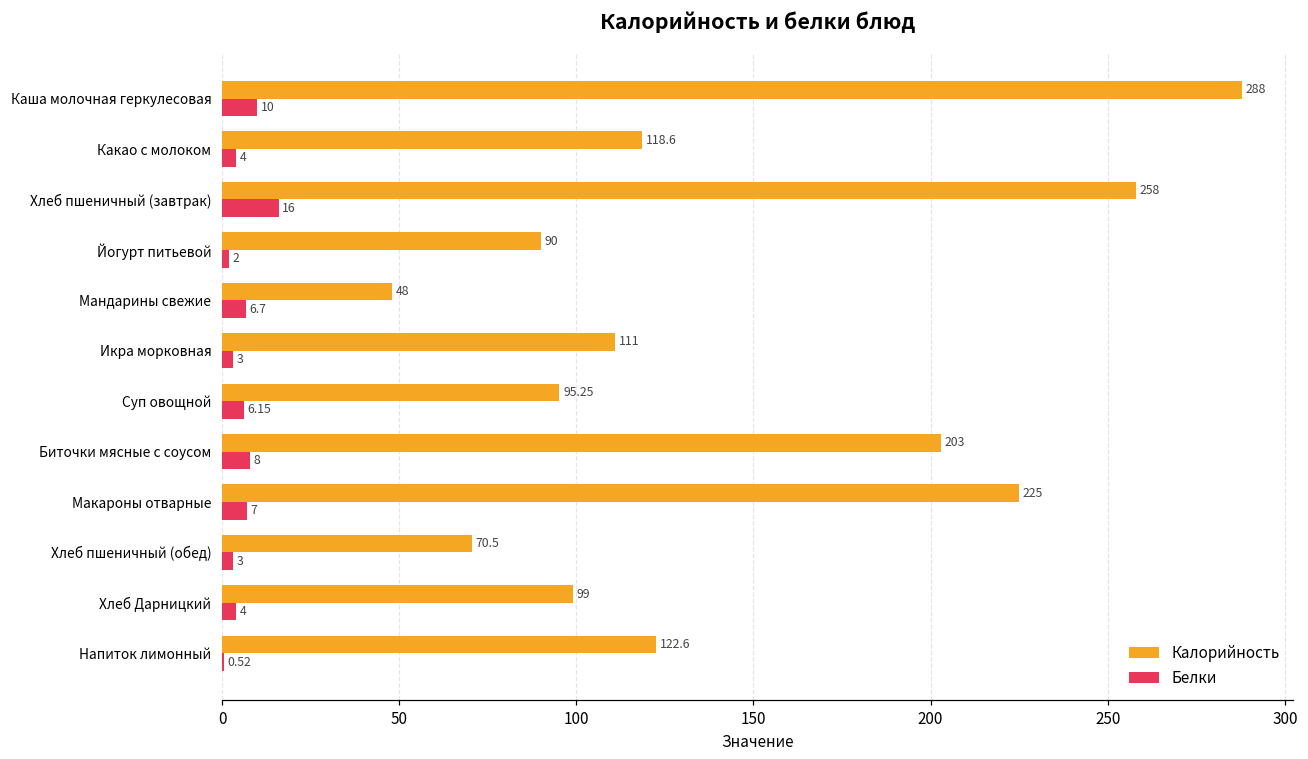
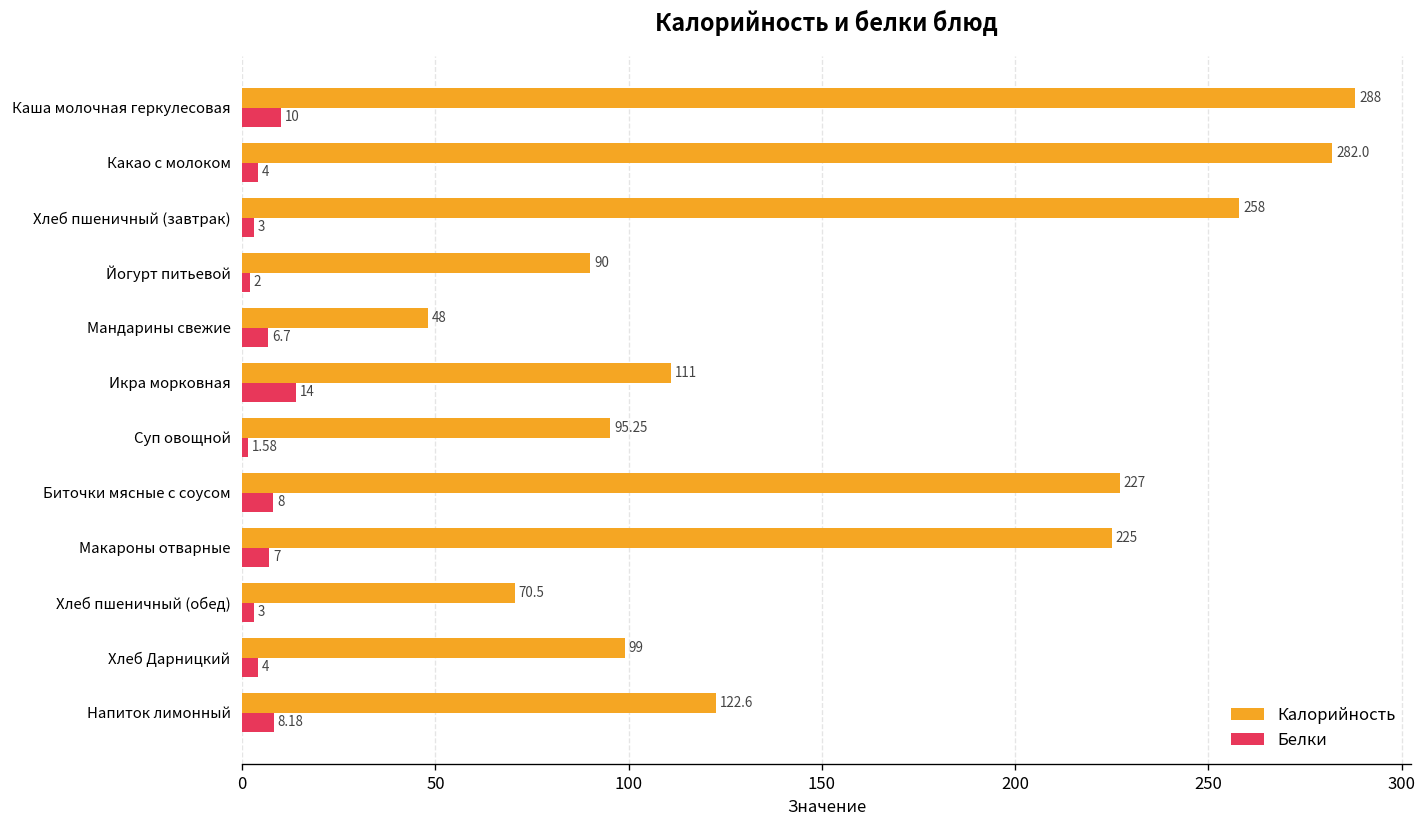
  {
    "Калорийность": {
      "Каша молочная геркулесовая": 288,
-     "Какао с молоком": 118.6,
+     "Какао с молоком": 282.0,
      "Хлеб пшеничный (завтрак)": 258,
      "Йогурт питьевой": 90,
      "Мандарины свежие": 48,
      "Икра морковная": 111,
      "Суп овощной": 95.25,
-     "Биточки мясные с соусом": 203,
+     "Биточки мясные с соусом": 227,
      "Макароны отварные": 225,
      "Хлеб пшеничный (обед)": 70.5,
      "Хлеб Дарницкий": 99,
      "Напиток лимонный": 122.6
    },
    "Белки": {
      "Каша молочная геркулесовая": 10,
      "Какао с молоком": 4,
-     "Хлеб пшеничный (завтрак)": 16,
+     "Хлеб пшеничный (завтрак)": 3,
      "Йогурт питьевой": 2,
      "Мандарины свежие": 6.7,
-     "Икра морковная": 3,
-     "Суп овощной": 6.15,
+     "Икра морковная": 14,
+     "Суп овощной": 1.58,
      "Биточки мясные с соусом": 8,
      "Макароны отварные": 7,
      "Хлеб пшеничный (обед)": 3,
      "Хлеб Дарницкий": 4,
-     "Напиток лимонный": 0.52
+     "Напиток лимонный": 8.18
    }
  }
